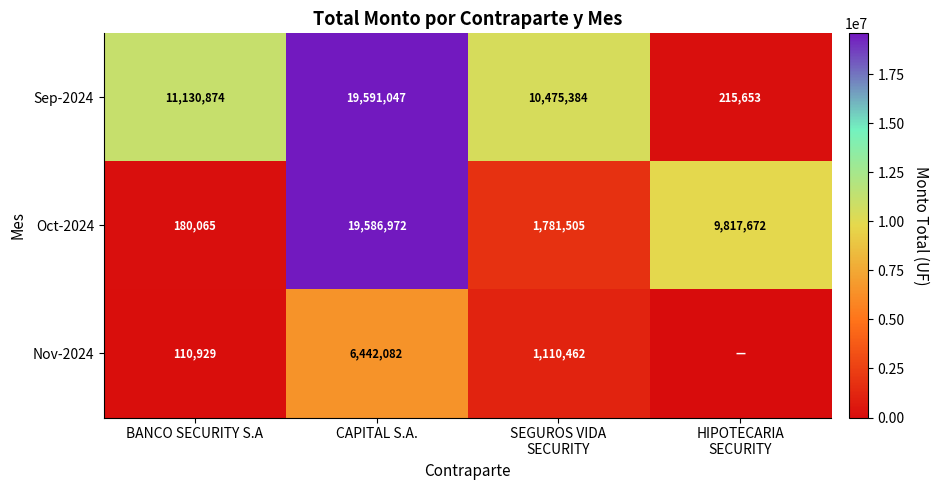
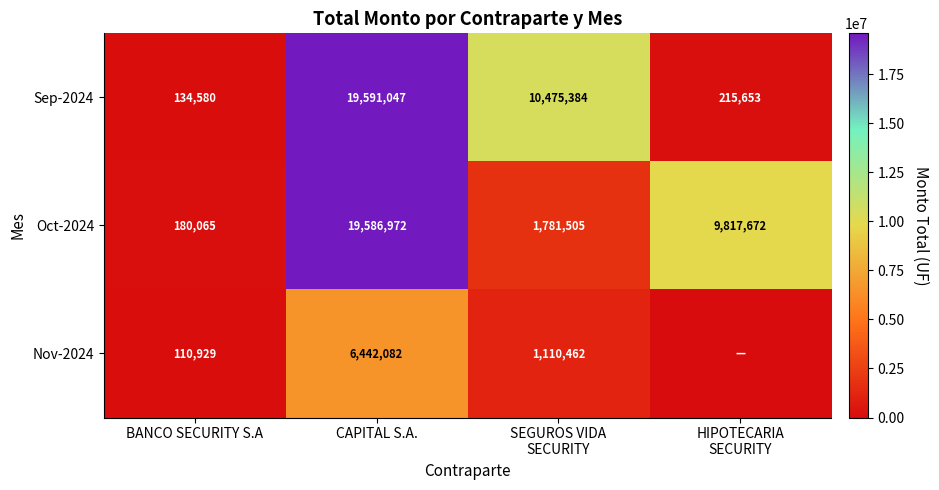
  {
    "Sep-2024": {
-     "BANCO SECURITY S.A": "11,130,874",
+     "BANCO SECURITY S.A": "134,580",
      "CAPITAL S.A.": "19,591,047",
      "SEGUROS VIDA SECURITY": "10,475,384",
      "HIPOTECARIA SECURITY": "215,653"
    },
    "Oct-2024": {
      "BANCO SECURITY S.A": "180,065",
      "CAPITAL S.A.": "19,586,972",
      "SEGUROS VIDA SECURITY": "1,781,505",
      "HIPOTECARIA SECURITY": "9,817,672"
    },
    "Nov-2024": {
      "BANCO SECURITY S.A": "110,929",
      "CAPITAL S.A.": "6,442,082",
      "SEGUROS VIDA SECURITY": "1,110,462"
    }
  }
